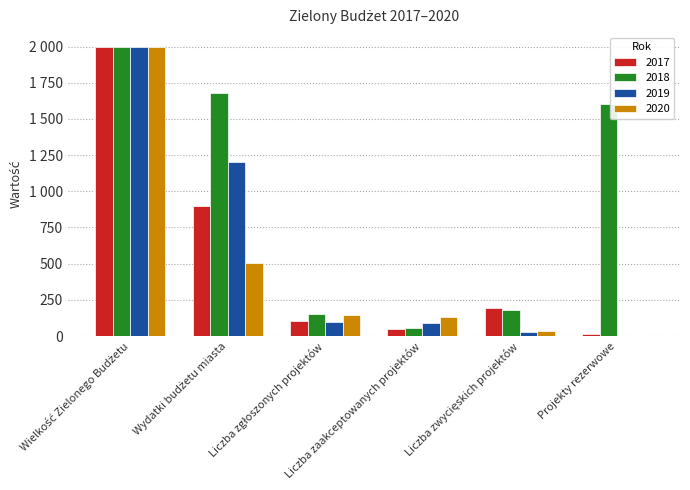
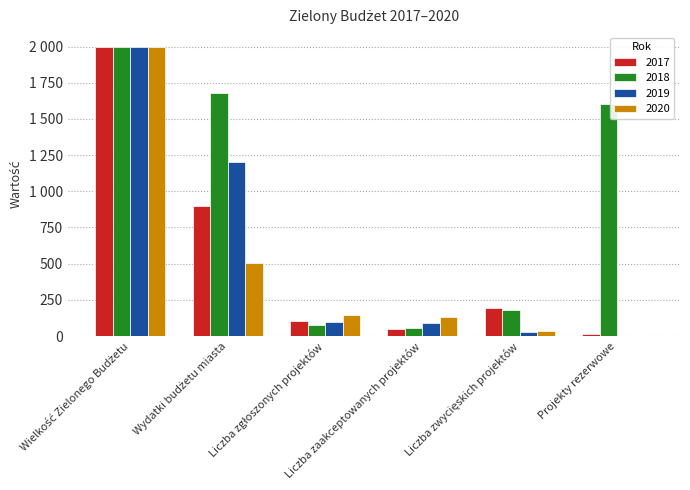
  {
    "2017": {
      "Wielkość Zielonego Budżetu": 2000,
      "Wydatki budżetu miasta": 900,
      "Liczba zgłoszonych projektów": 110,
      "Liczba zaakceptowanych projektów": 50,
      "Liczba zwycięskich projektów": 190
    },
    "2018": {
      "Wielkość Zielonego Budżetu": 2000,
      "Wydatki budżetu miasta": 1680,
-     "Liczba zgłoszonych projektów": 150,
+     "Liczba zgłoszonych projektów": 70,
      "Liczba zaakceptowanych projektów": 60,
      "Liczba zwycięskich projektów": 180,
      "Projekty rezerwowe": 1600
    },
    "2019": {
      "Wielkość Zielonego Budżetu": 2000,
      "Wydatki budżetu miasta": 1200,
      "Liczba zgłoszonych projektów": 100,
      "Liczba zaakceptowanych projektów": 90,
      "Liczba zwycięskich projektów": 30
    },
    "2020": {
      "Wielkość Zielonego Budżetu": 2000,
      "Wydatki budżetu miasta": 510,
      "Liczba zgłoszonych projektów": 150,
      "Liczba zaakceptowanych projektów": 130,
      "Liczba zwycięskich projektów": 40,
      "Projekty rezerwowe": 0
    }
  }
